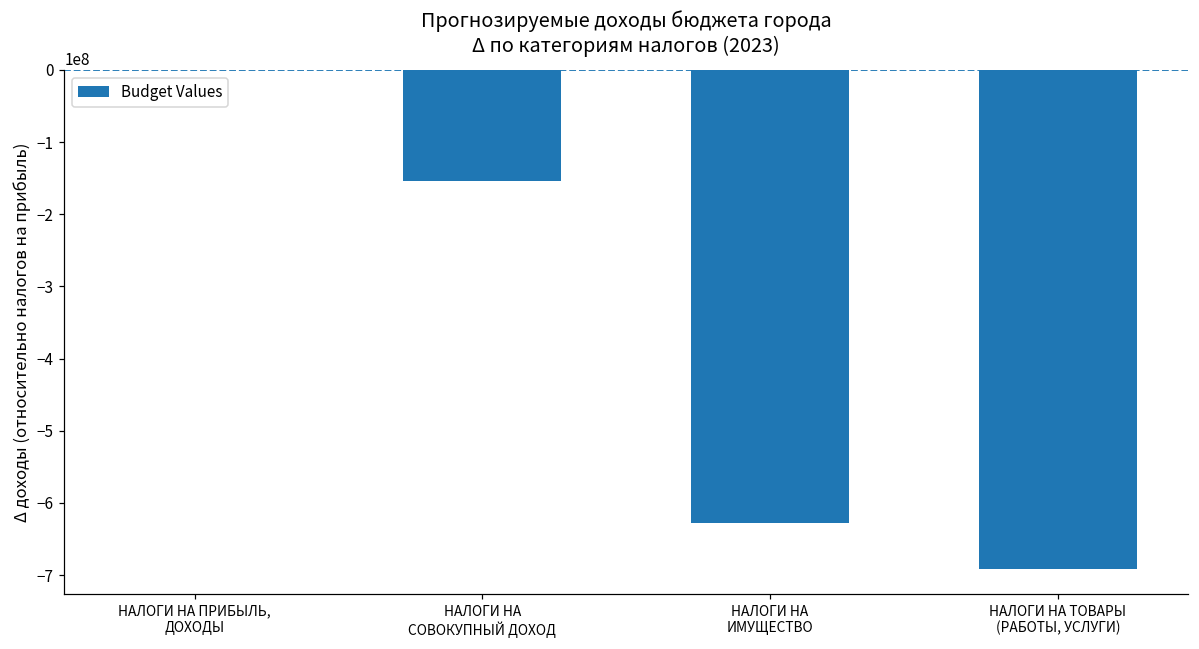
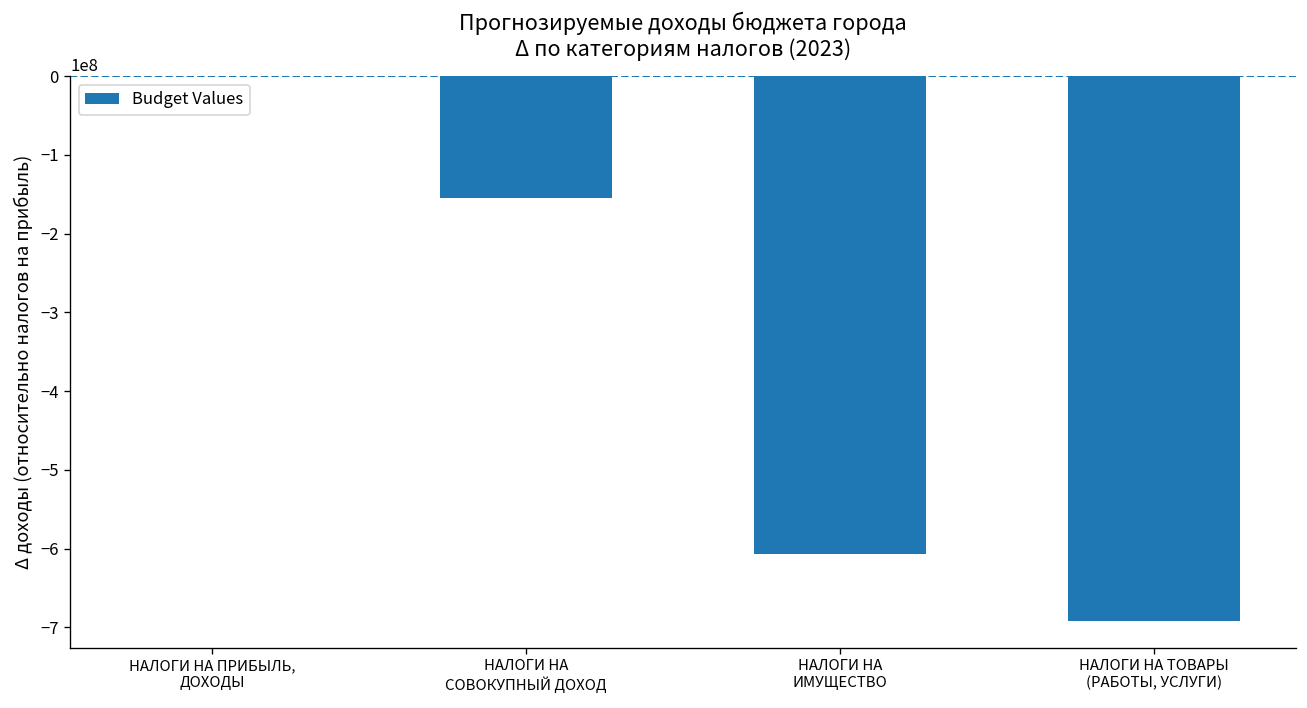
  {
    "НАЛОГИ НА ПРИБЫЛЬ, ДОХОДЫ": 0,
    "НАЛОГИ НА СОВОКУПНЫЙ ДОХОД": -150000000,
-   "НАЛОГИ НА ИМУЩЕСТВО": -630000000,
+   "НАЛОГИ НА ИМУЩЕСТВО": -610000000,
    "НАЛОГИ НА ТОВАРЫ (РАБОТЫ, УСЛУГИ)": -690000000
  }
